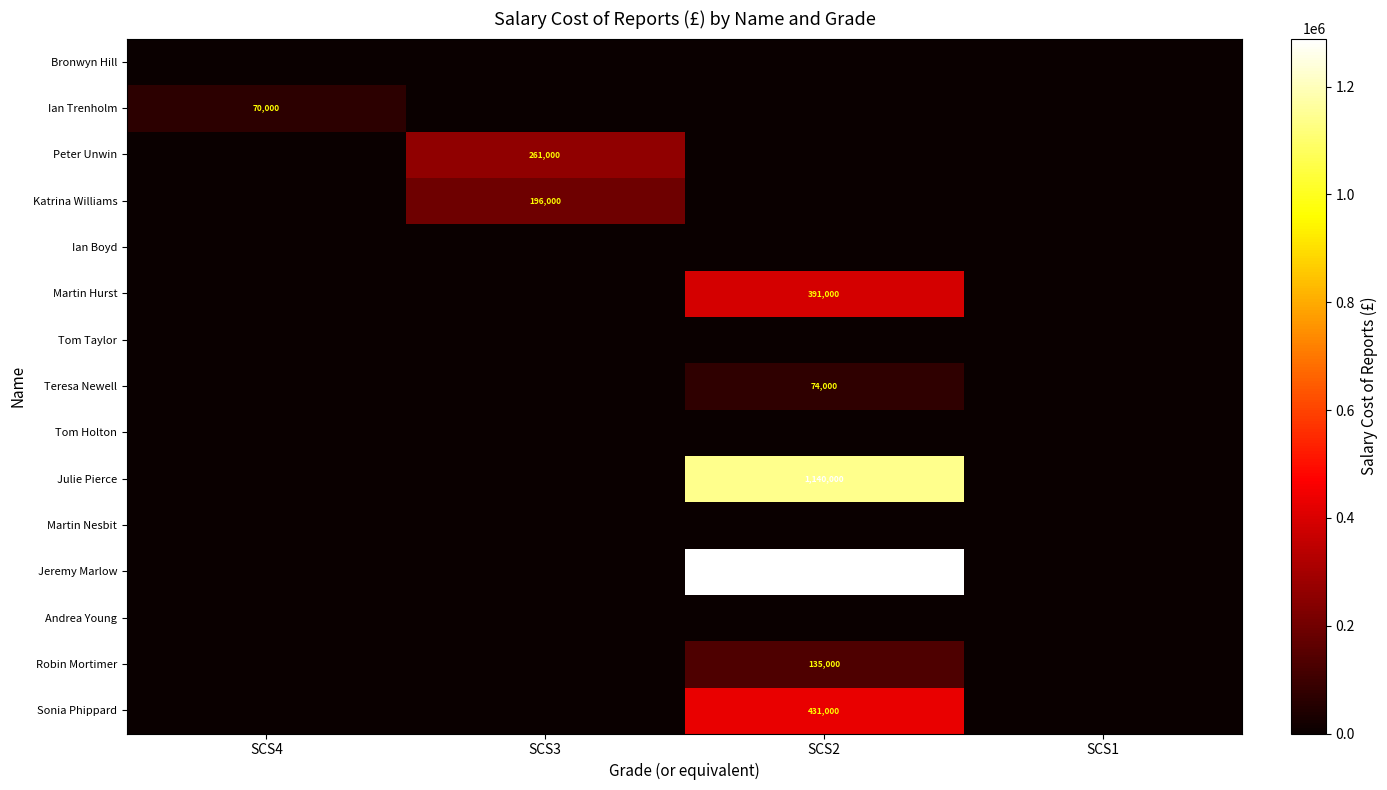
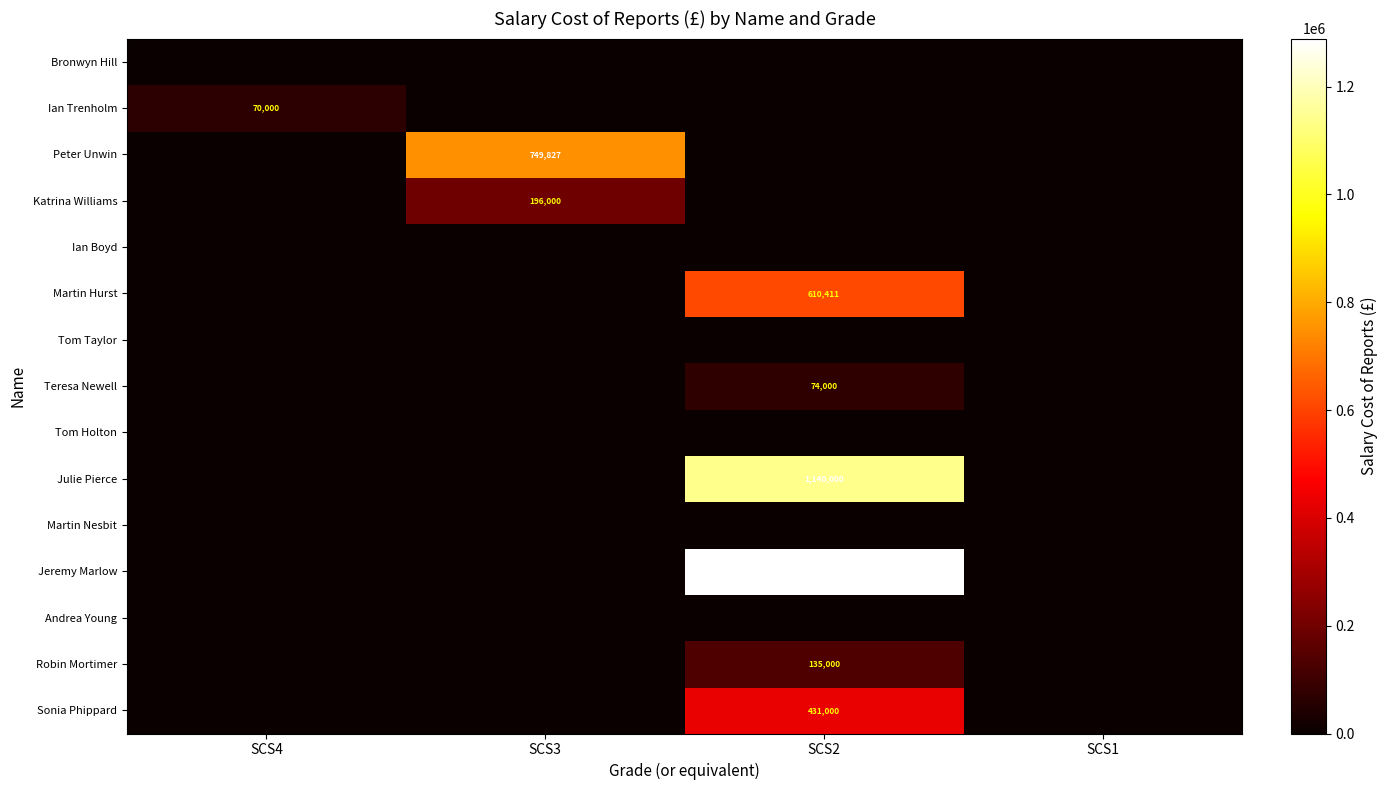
  {
    "Ian Trenholm": {
      "SCS4": "70,000"
    },
    "Peter Unwin": {
-     "SCS3": "261,000"
+     "SCS3": "749,827"
    },
    "Katrina Williams": {
      "SCS3": "196,000"
    },
    "Martin Hurst": {
-     "SCS2": "391,000"
+     "SCS2": "610,411"
    },
    "Teresa Newell": {
      "SCS2": "74,000"
    },
    "Julie Pierce": {
      "SCS2": "1,140,000"
    },
    "Robin Mortimer": {
      "SCS2": "135,000"
    },
    "Sonia Phippard": {
      "SCS2": "431,000"
    }
  }
